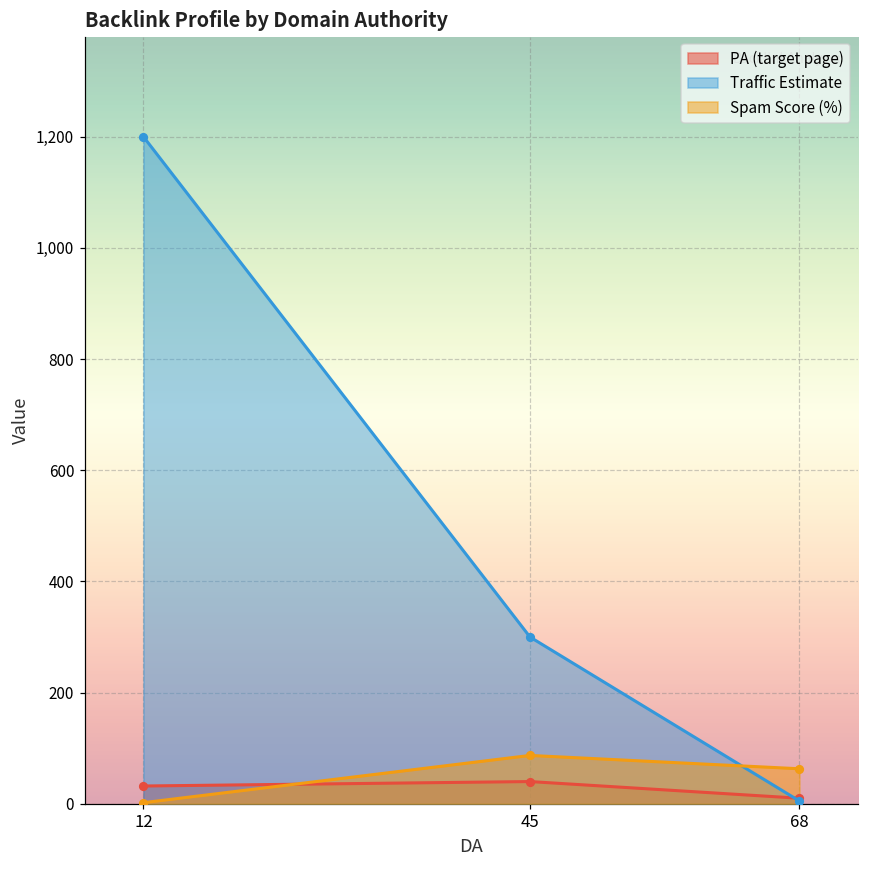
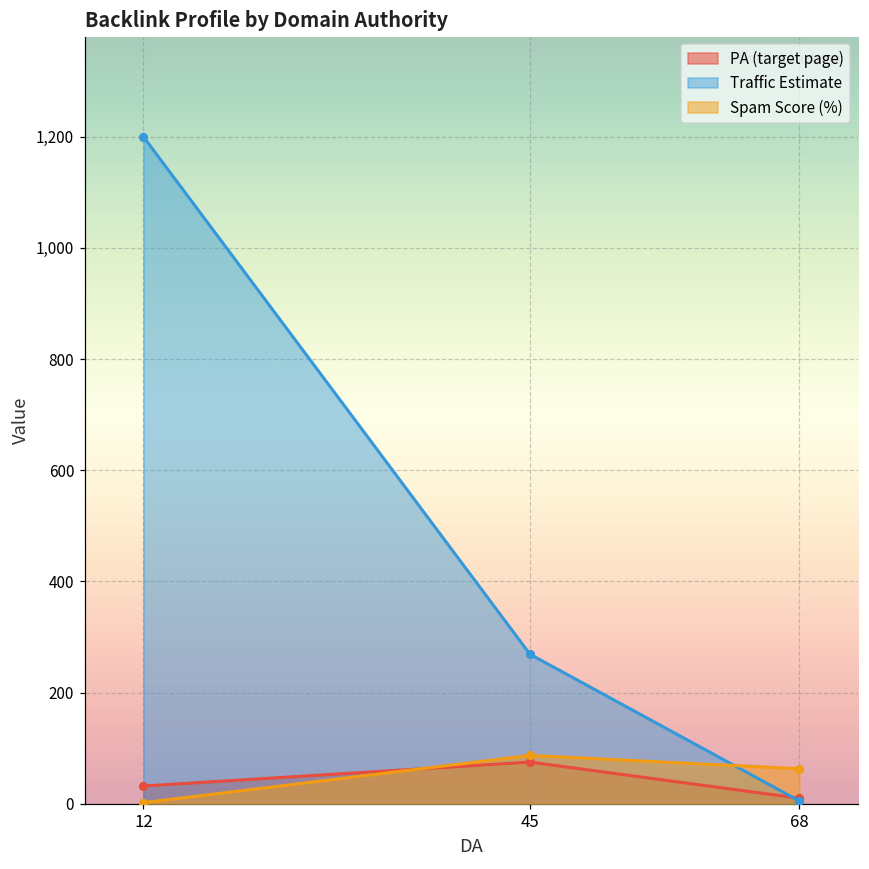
  {
    "PA (target page)": {
      "12": "30",
-     "45": "40"
+     "45": "80"
    },
    "Traffic Estimate": {
      "12": "1,200",
-     "45": "300"
+     "45": "270"
    },
    "Spam Score (%)": {
      "12": "0",
      "45": "90",
      "68": "60"
    }
  }
